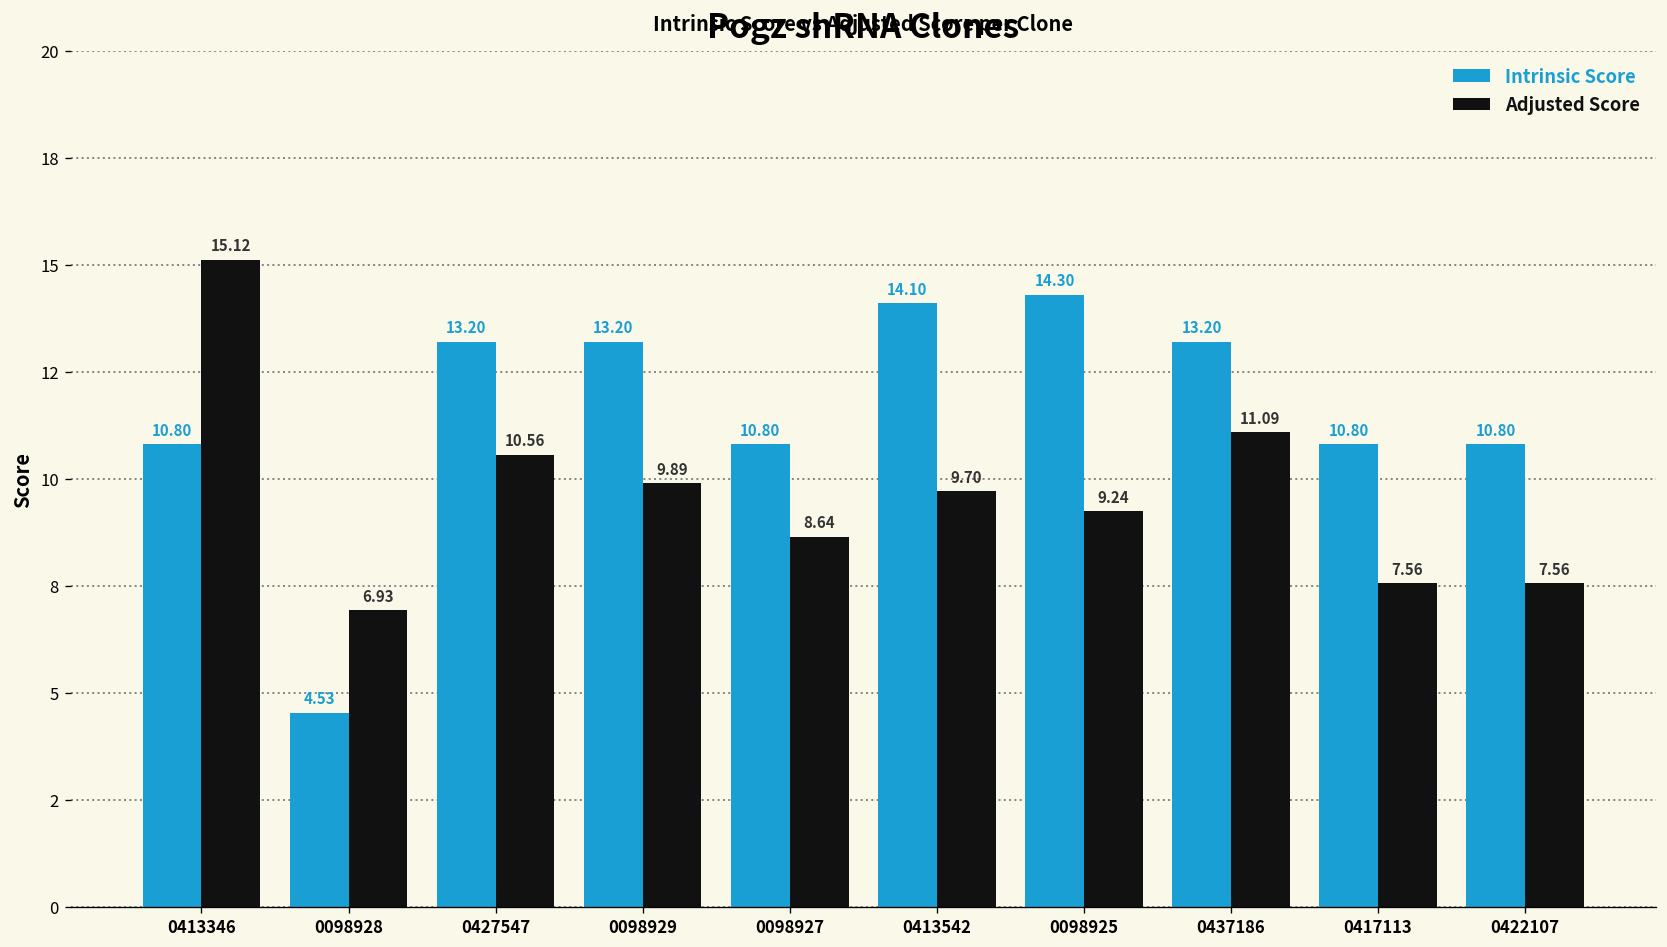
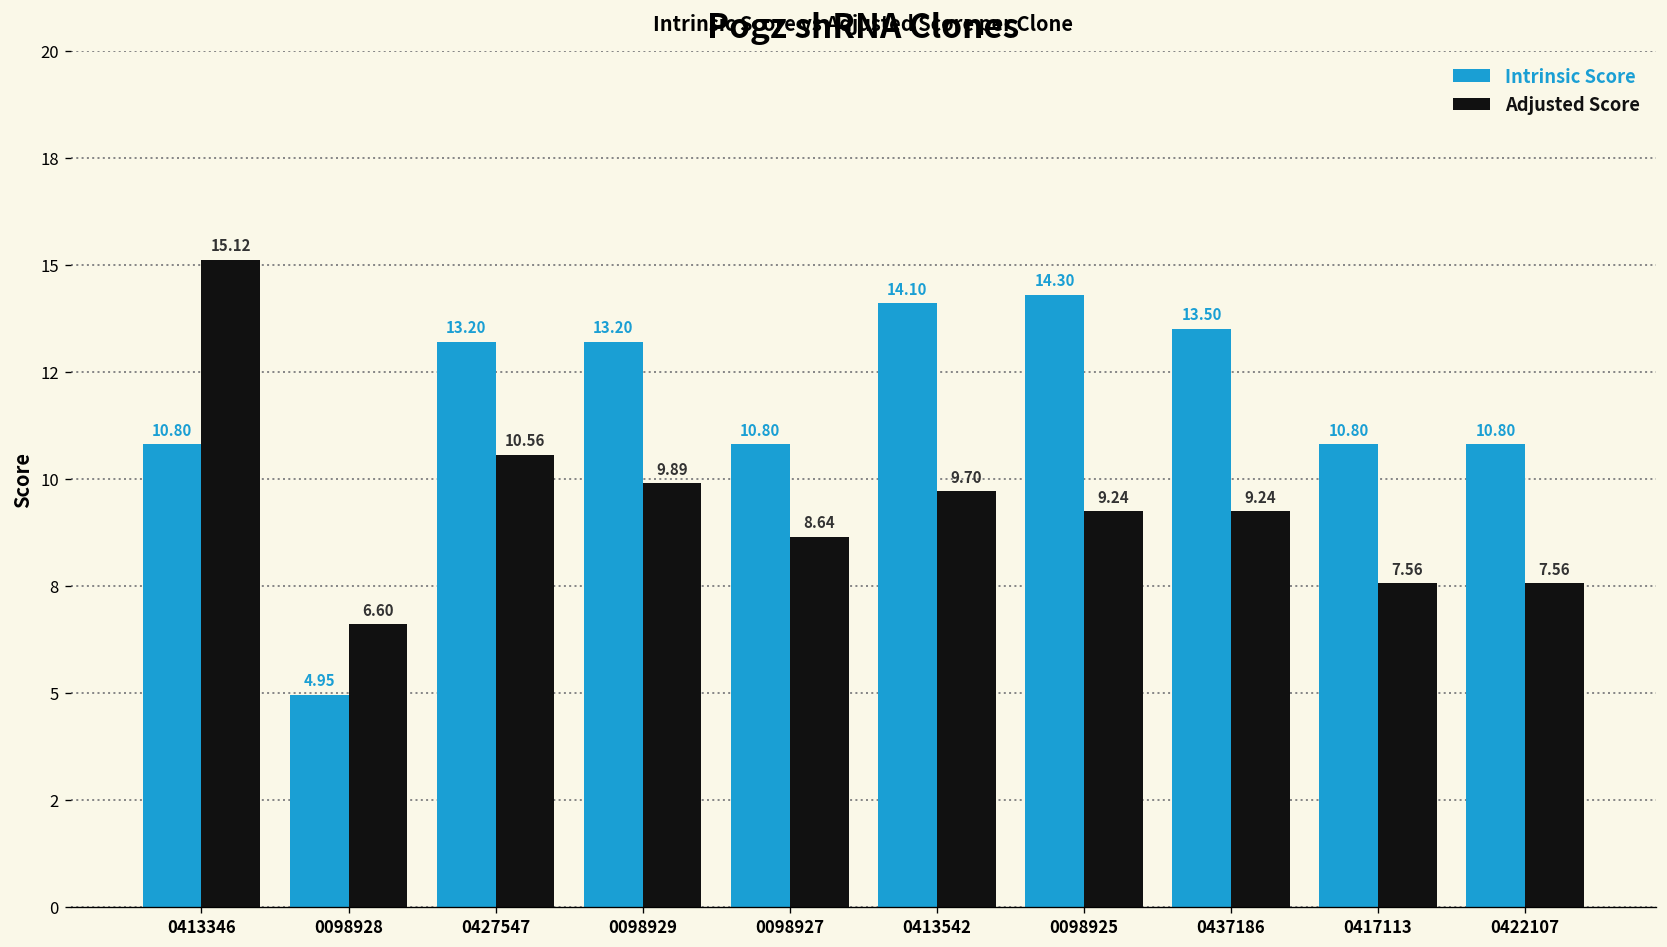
  {
    "Intrinsic Score": {
      "0413346": 10.80,
-     "0098928": 4.53,
+     "0098928": 4.95,
      "0427547": 13.20,
      "0098929": 13.20,
      "0098927": 10.80,
      "0413542": 14.10,
      "0098925": 14.30,
-     "0437186": 13.20,
+     "0437186": 13.50,
      "0417113": 10.80,
      "0422107": 10.80
    },
    "Adjusted Score": {
      "0413346": 15.12,
-     "0098928": 6.93,
+     "0098928": 6.60,
      "0427547": 10.56,
      "0098929": 9.89,
      "0098927": 8.64,
      "0413542": 9.70,
      "0098925": 9.24,
-     "0437186": 11.09,
+     "0437186": 9.24,
      "0417113": 7.56,
      "0422107": 7.56
    }
  }
